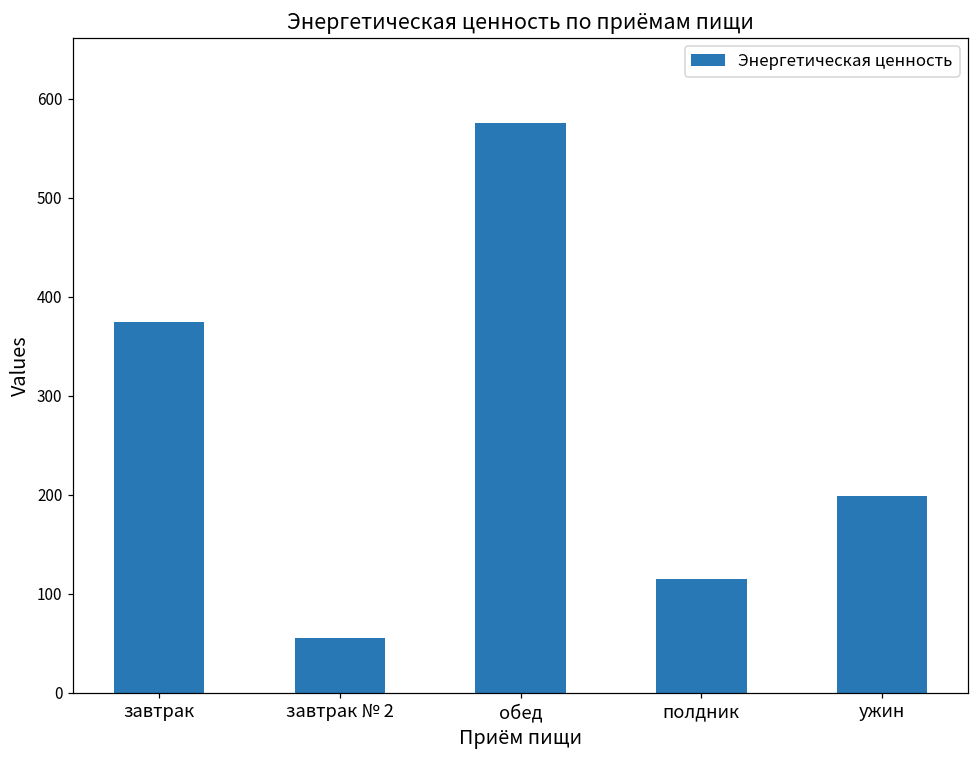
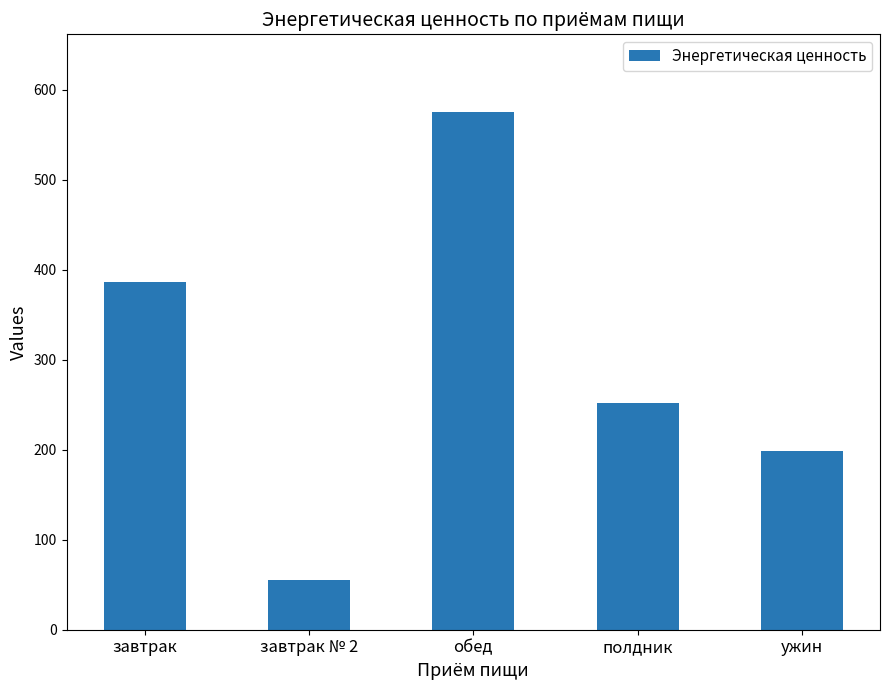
  {
-   "завтрак": 370,
+   "завтрак": 390,
    "завтрак № 2": 60,
    "обед": 580,
-   "полдник": 110,
+   "полдник": 250,
    "ужин": 200
  }
